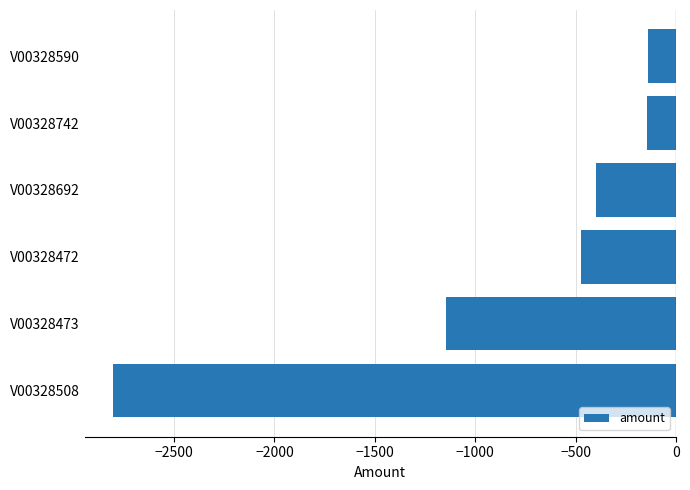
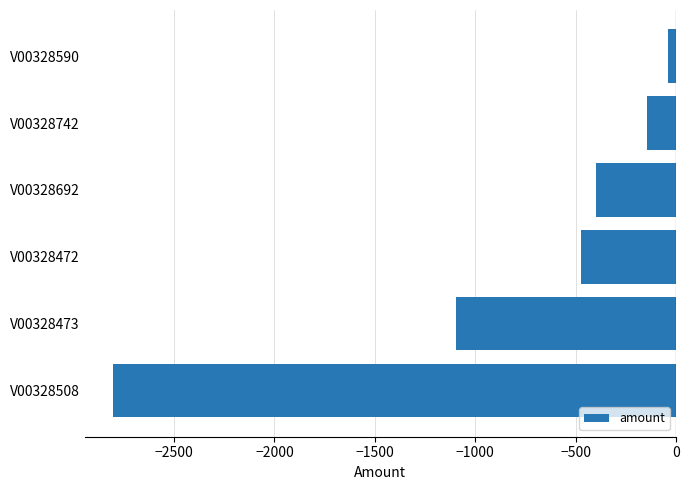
  {
-   "V00328590": -140,
+   "V00328590": -40,
    "V00328742": -150,
    "V00328692": -400,
    "V00328472": -470,
-   "V00328473": -1150,
+   "V00328473": -1090,
    "V00328508": -2800
  }
